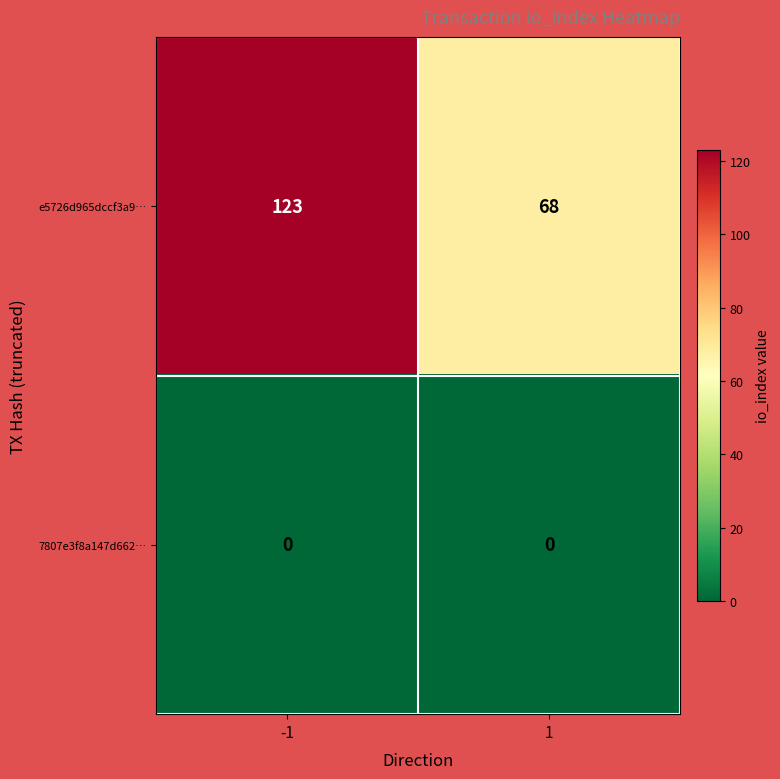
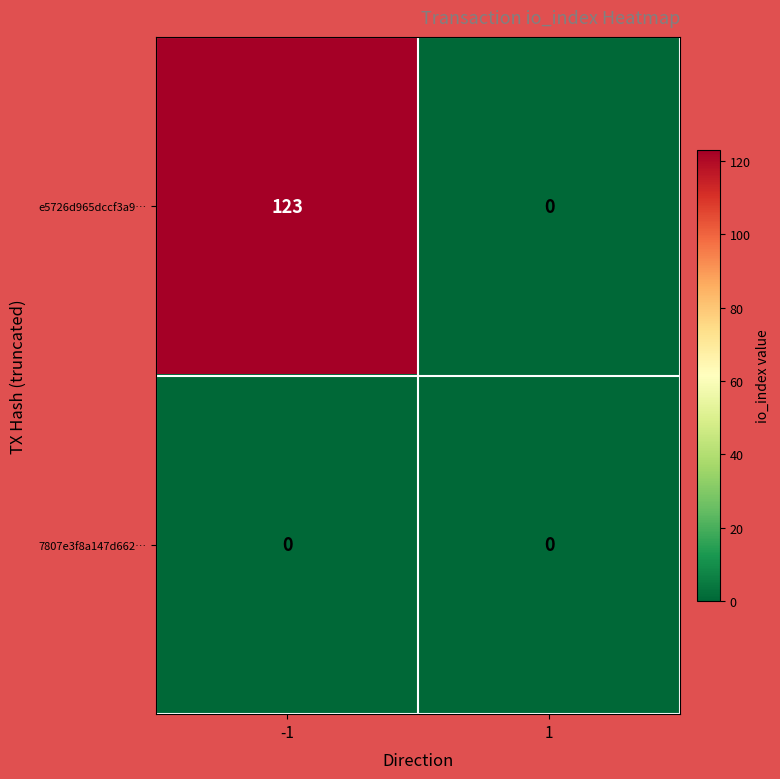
  {
    "e5726d965dccf3a9…": {
      "-1": 123,
-     "1": 68
+     "1": 0
    },
    "7807e3f8a147d662…": {
      "-1": 0,
      "1": 0
    }
  }
